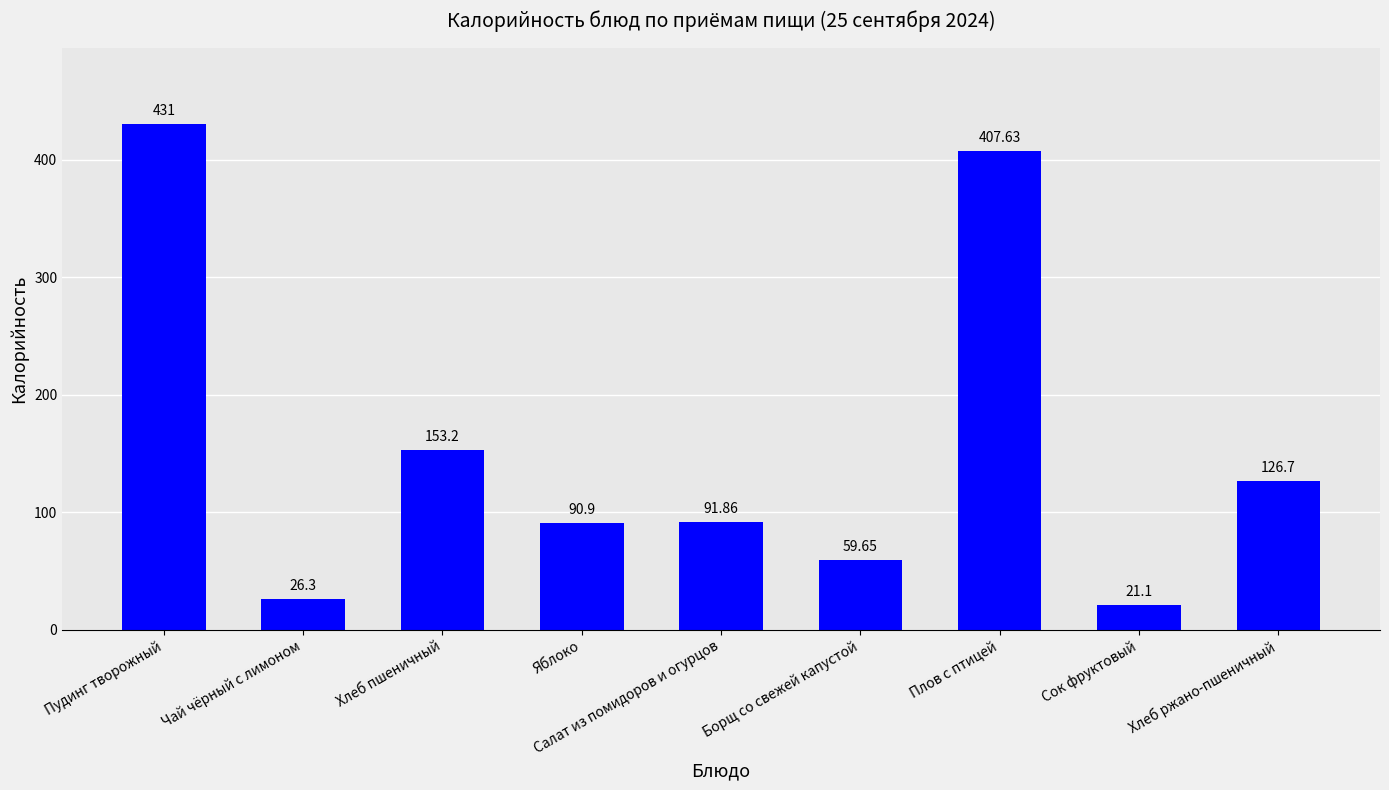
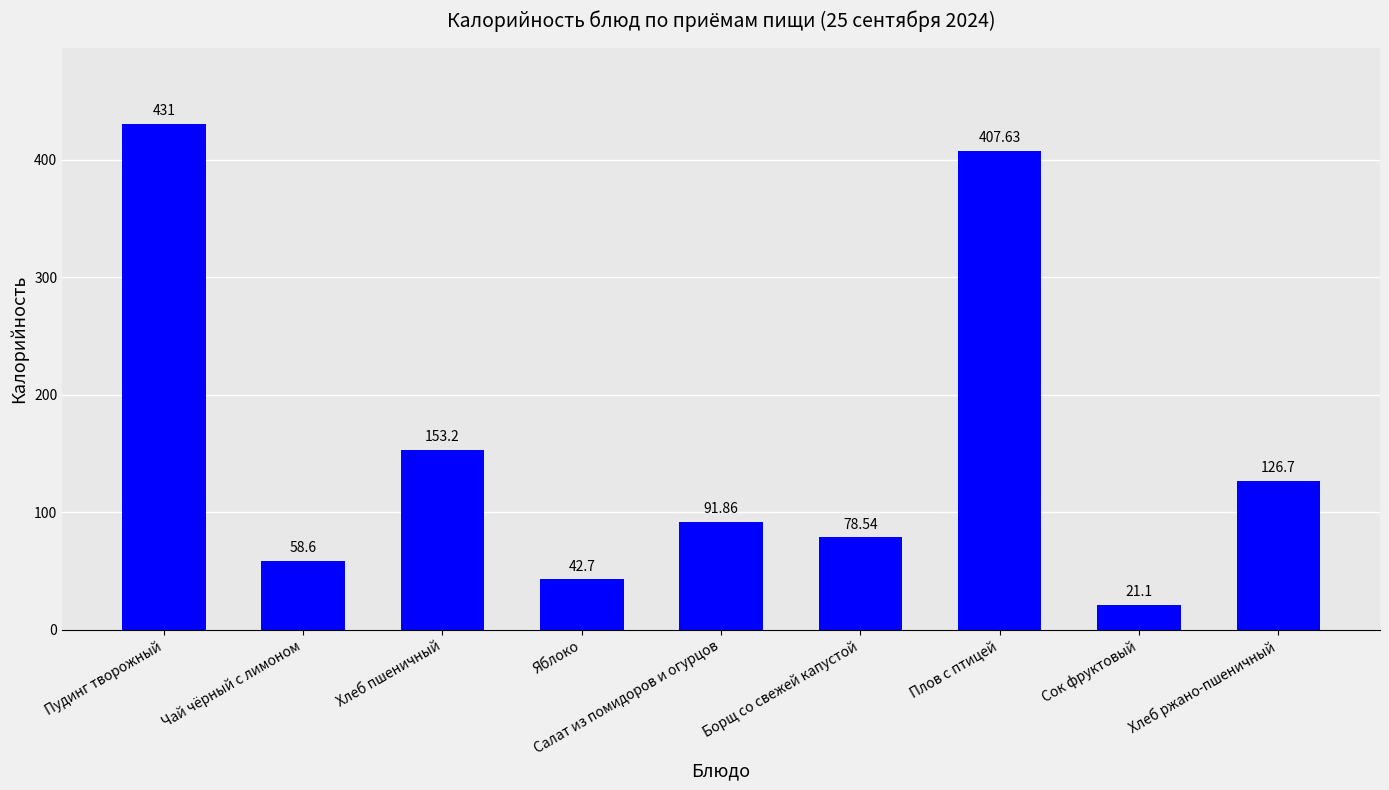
  {
    "Пудинг творожный": 431,
-   "Чай чёрный с лимоном": 26.3,
+   "Чай чёрный с лимоном": 58.6,
    "Хлеб пшеничный": 153.2,
-   "Яблоко": 90.9,
+   "Яблоко": 42.7,
    "Салат из помидоров и огурцов": 91.86,
-   "Борщ со свежей капустой": 59.65,
+   "Борщ со свежей капустой": 78.54,
    "Плов с птицей": 407.63,
    "Сок фруктовый": 21.1,
    "Хлеб ржано-пшеничный": 126.7
  }
